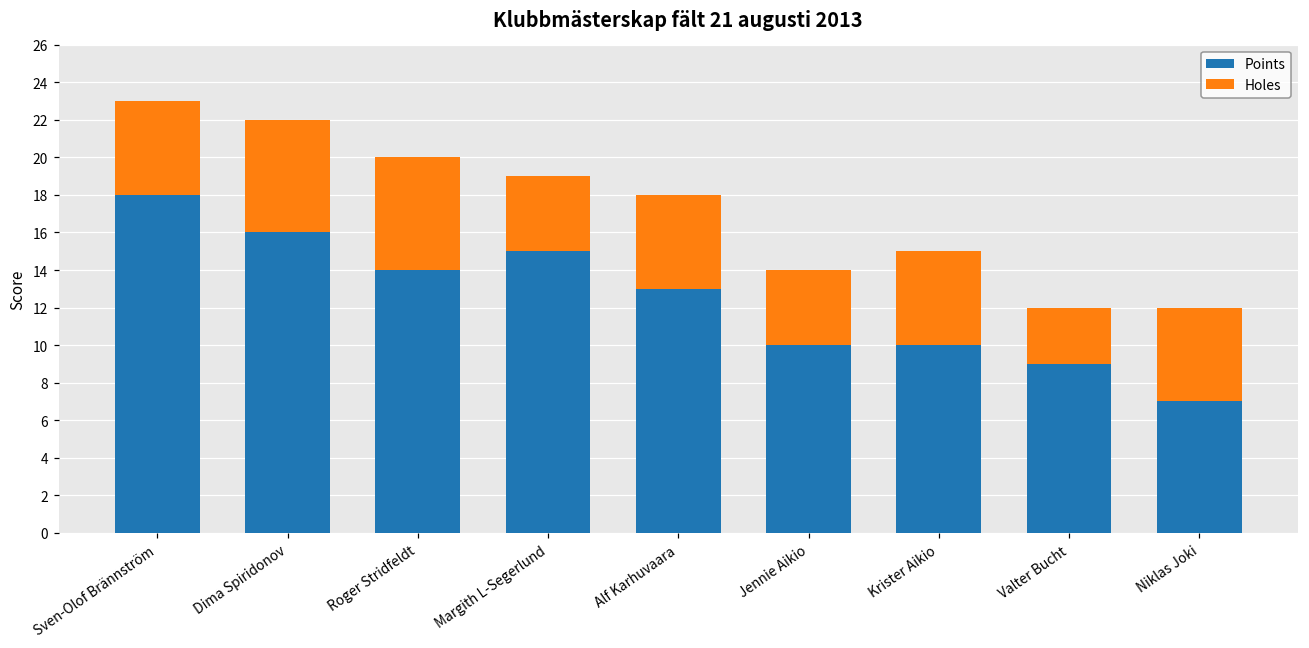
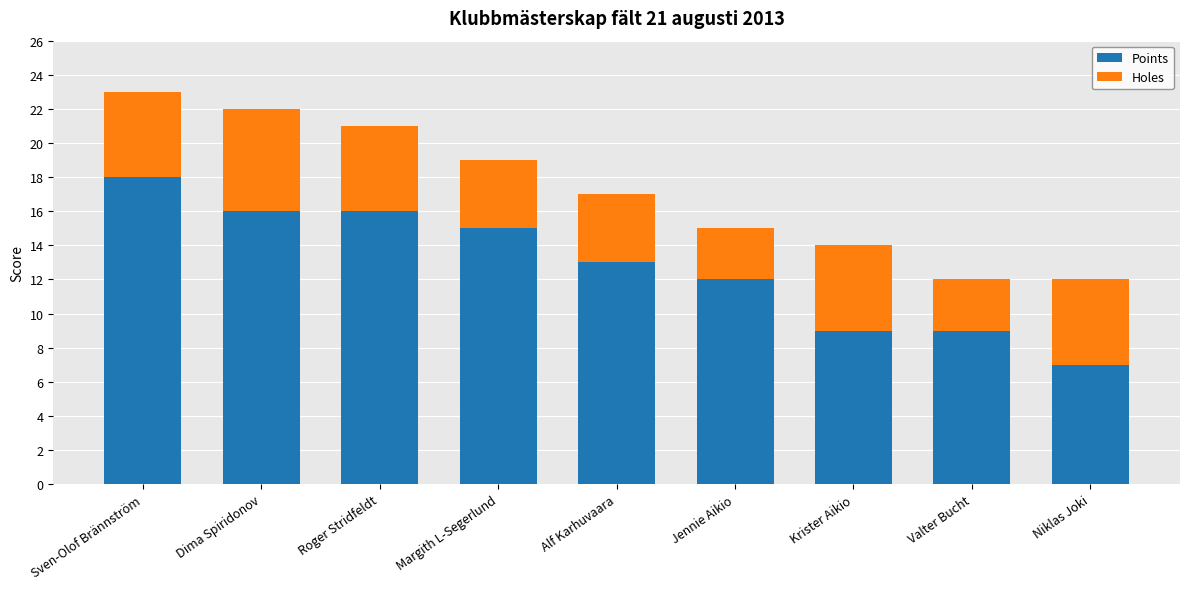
  {
    "Points": {
      "Sven-Olof Brännström": 18,
      "Dima Spiridonov": 16,
-     "Roger Stridfeldt": 14,
+     "Roger Stridfeldt": 16,
      "Margith L-Segerlund": 15,
      "Alf Karhuvaara": 13,
-     "Jennie Aikio": 10,
-     "Krister Aikio": 10,
+     "Jennie Aikio": 12,
+     "Krister Aikio": 9,
      "Valter Bucht": 9,
      "Niklas Joki": 7
    },
    "Holes": {
      "Sven-Olof Brännström": 5,
      "Dima Spiridonov": 6,
-     "Roger Stridfeldt": 6,
+     "Roger Stridfeldt": 5,
      "Margith L-Segerlund": 4,
-     "Alf Karhuvaara": 5,
-     "Jennie Aikio": 4,
+     "Alf Karhuvaara": 4,
+     "Jennie Aikio": 3,
      "Krister Aikio": 5,
      "Valter Bucht": 3,
      "Niklas Joki": 5
    }
  }
